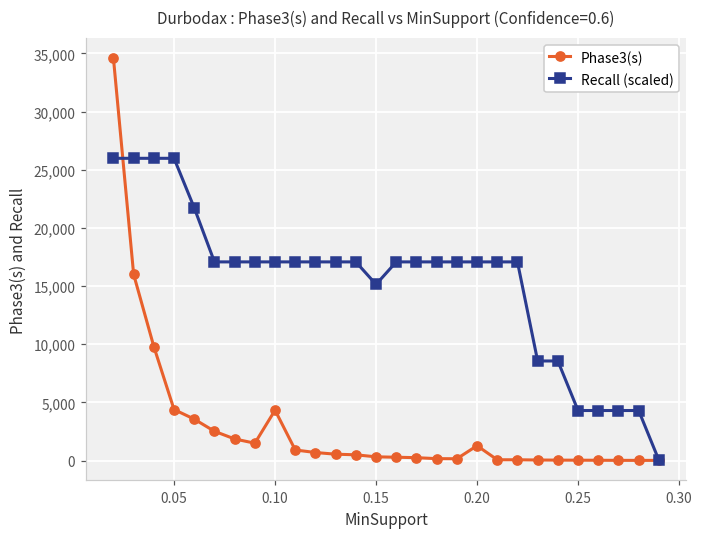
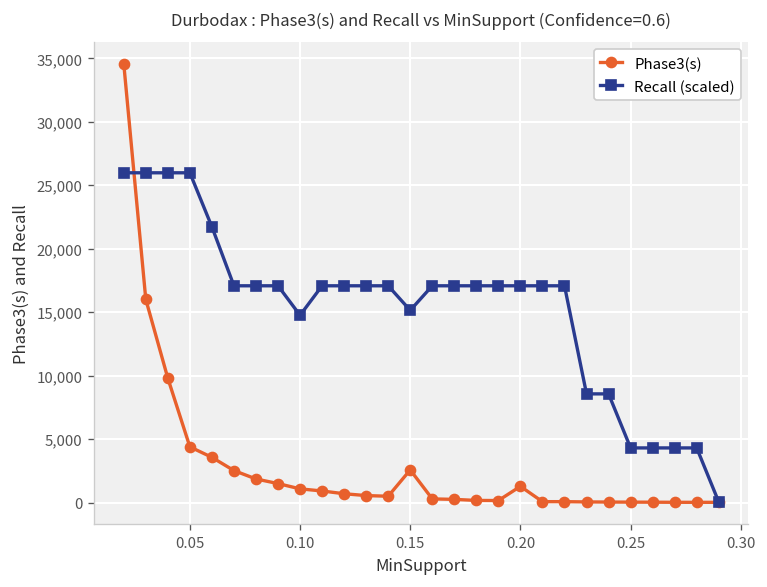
  {
    "Phase3(s)": {
      "0.05": "4,400",
-     "0.10": "4,300",
-     "0.15": "300",
+     "0.10": "1,100",
+     "0.15": "2,600",
      "0.20": "1,300",
      "0.25": "0"
    },
    "Recall (scaled)": {
      "0.05": "26,000",
-     "0.10": "17,100",
+     "0.10": "14,800",
      "0.15": "15,100",
      "0.20": "17,100",
      "0.25": "4,300"
    }
  }
